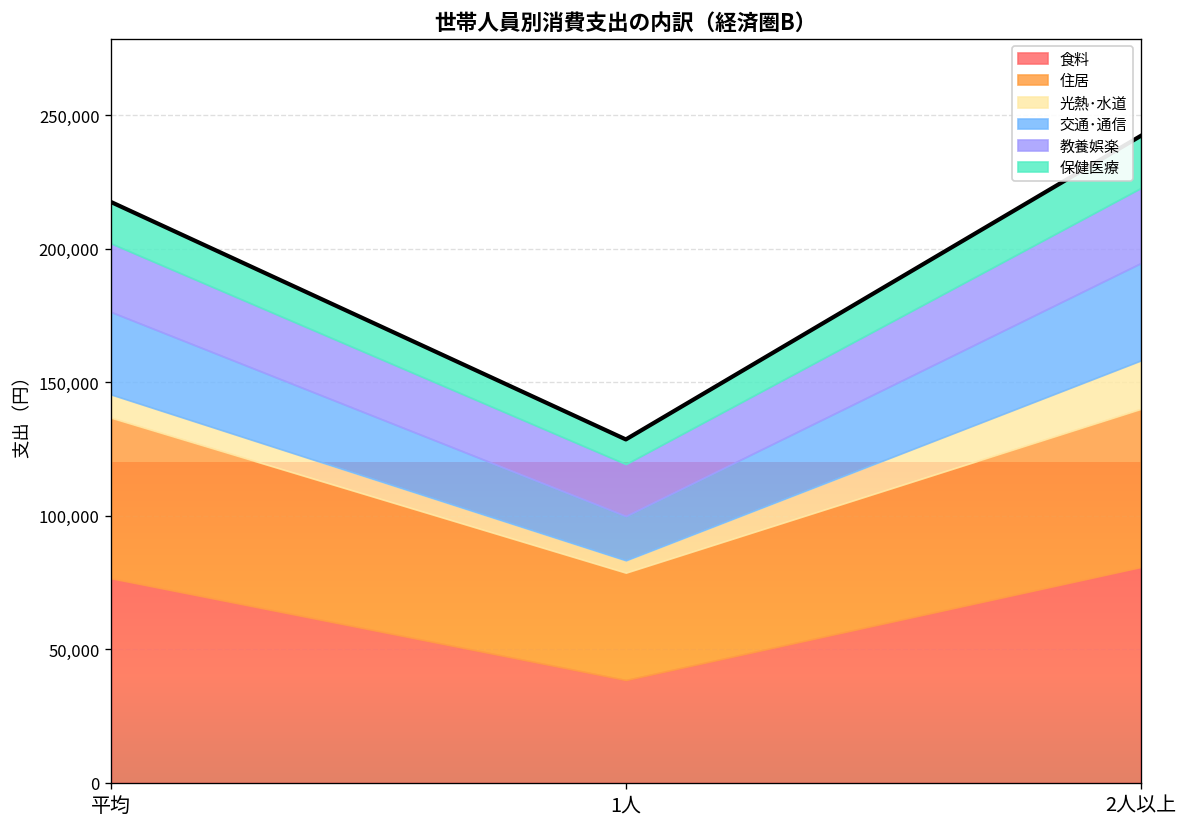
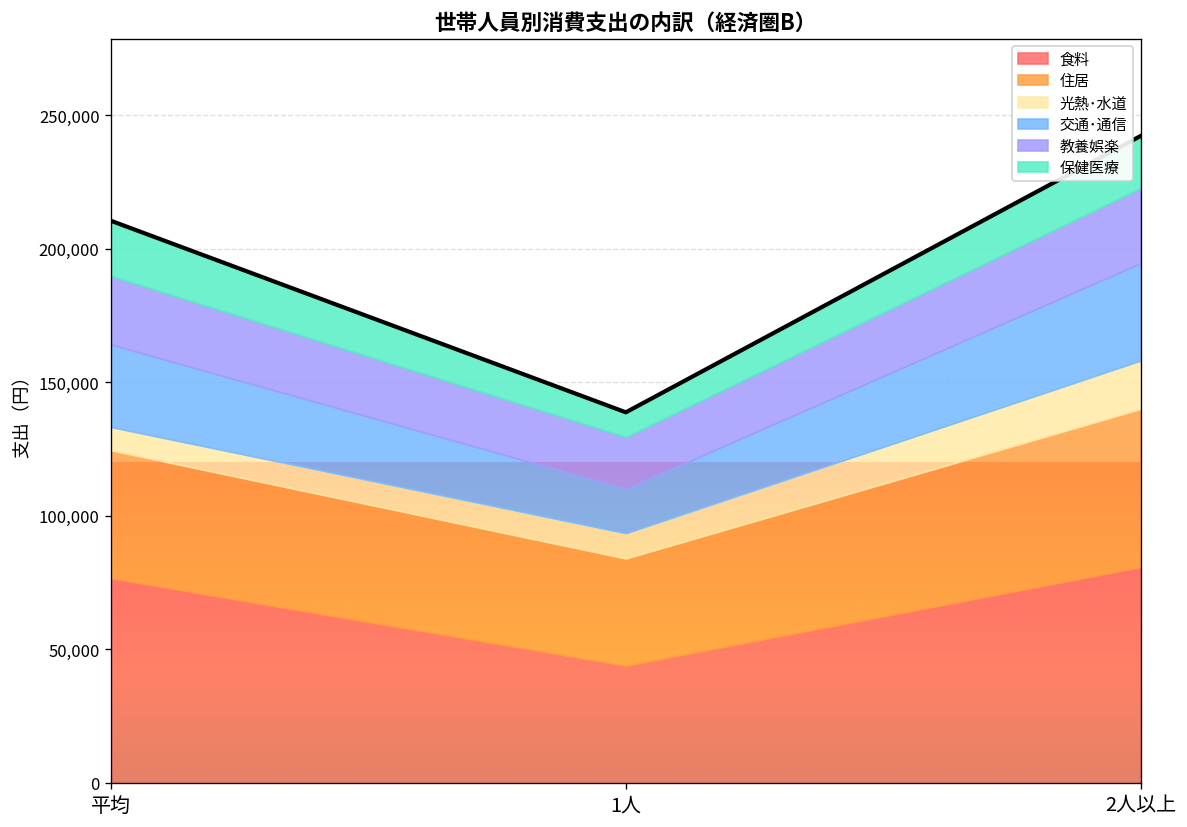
  {
    "食料": {
      "平均": "77,000",
-     "1人": "39,000",
+     "1人": "44,000",
      "2人以上": "81,000"
    },
    "住居": {
-     "平均": "60,000",
+     "平均": "48,000",
      "1人": "40,000",
      "2人以上": "59,000"
    },
    "光熱･水道": {
      "平均": "9,000",
-     "1人": "5,000",
+     "1人": "9,000",
      "2人以上": "18,000"
    },
    "保健医療": {
-     "平均": "15,000",
+     "平均": "21,000",
      "1人": "9,000",
      "2人以上": "20,000"
    }
  }
